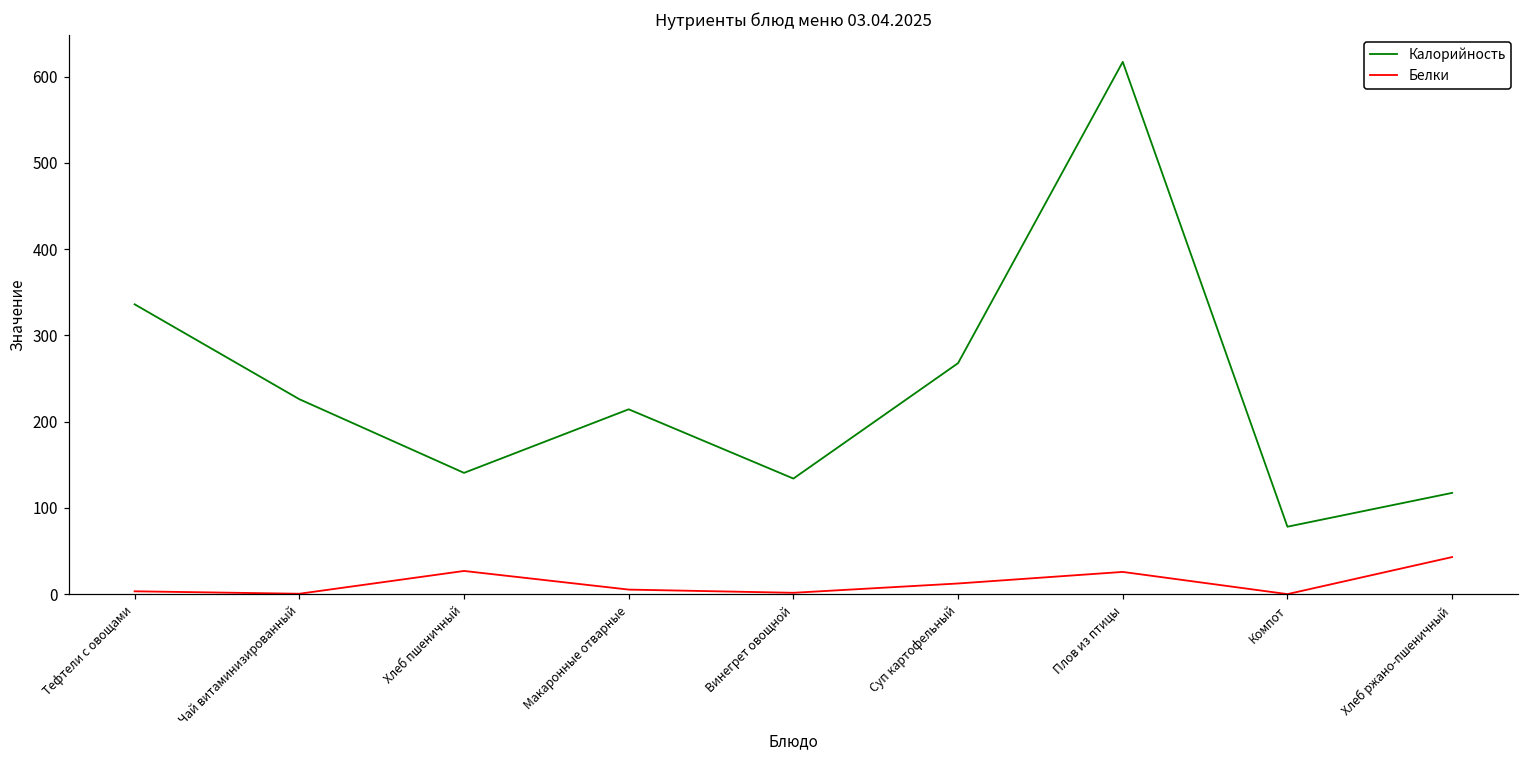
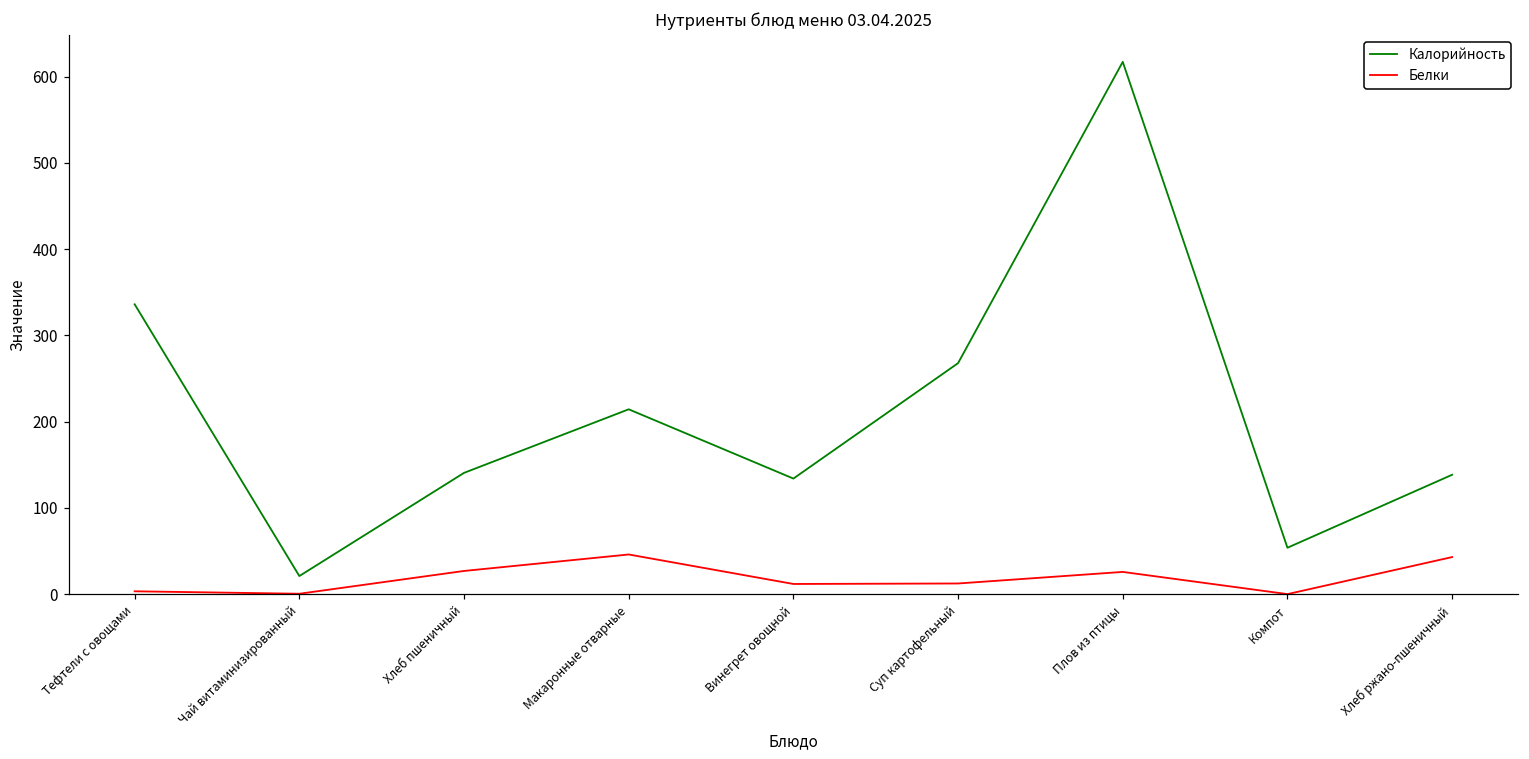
  {
    "Калорийность": {
      "Тефтели с овощами": 340,
-     "Чай витаминизированный": 230,
+     "Чай витаминизированный": 20,
      "Хлеб пшеничный": 140,
      "Макаронные отварные": 210,
      "Винегрет овощной": 130,
      "Суп картофельный": 270,
      "Плов из птицы": 620,
-     "Компот": 80,
-     "Хлеб ржано-пшеничный": 120
+     "Компот": 50,
+     "Хлеб ржано-пшеничный": 140
    },
    "Белки": {
      "Тефтели с овощами": 0,
      "Чай витаминизированный": 0,
      "Хлеб пшеничный": 30,
-     "Макаронные отварные": 10,
-     "Винегрет овощной": 0,
+     "Макаронные отварные": 50,
+     "Винегрет овощной": 10,
      "Суп картофельный": 10,
      "Плов из птицы": 30,
      "Компот": 0,
      "Хлеб ржано-пшеничный": 40
    }
  }
